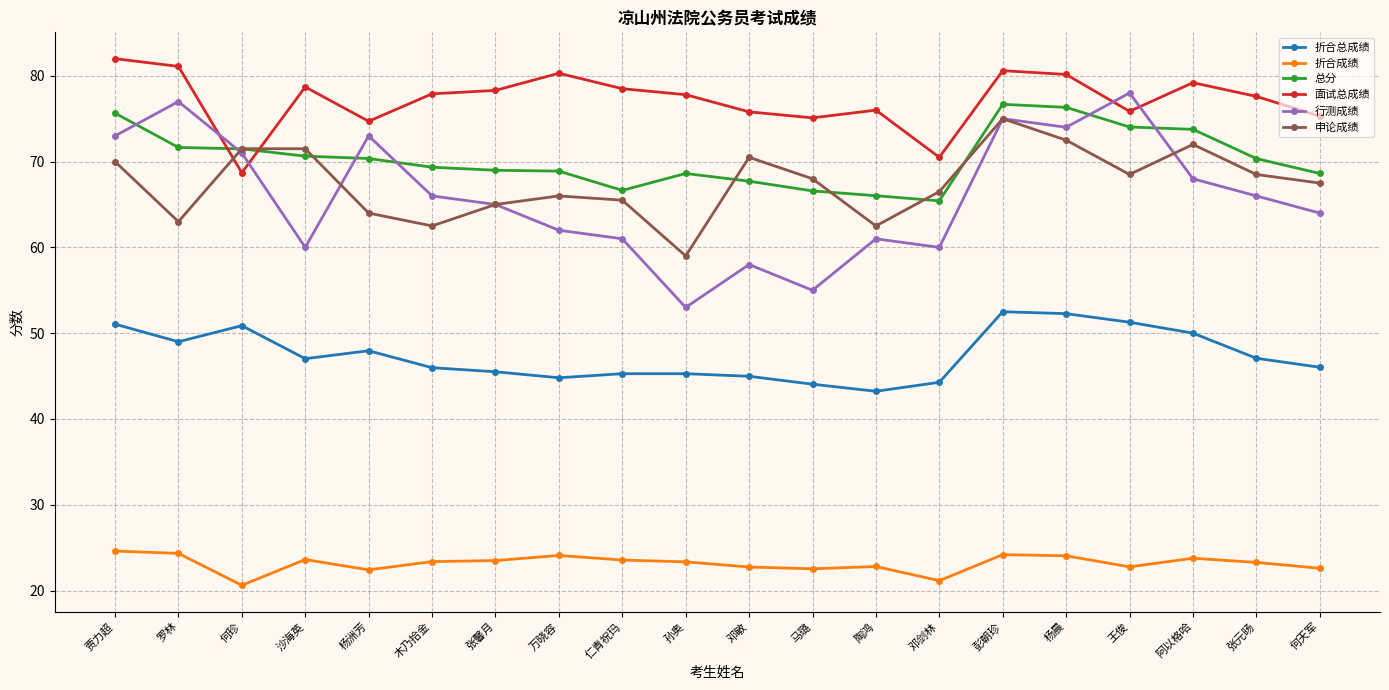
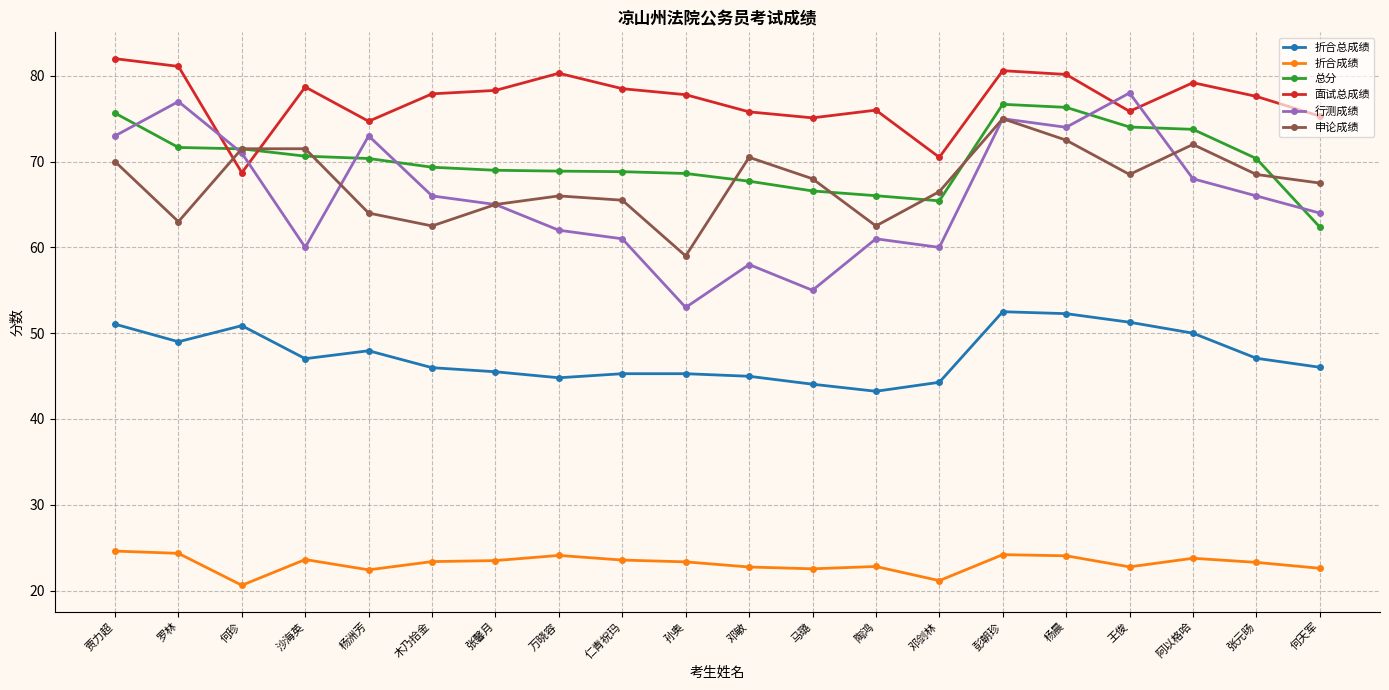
  {
    "折合总成绩": {
      "贾力超": 51,
      "罗林": 49,
      "何珍": 51,
      "沙海英": 47,
      "杨洲芳": 48,
      "木乃拾金": 46,
      "张馨月": 46,
      "万晓容": 45,
      "仁青祝玛": 45,
      "孙奥": 45,
      "邓敏": 45,
      "马璐": 44,
      "陶鸿": 43,
      "邓剑林": 44,
      "彭朝珍": 53,
      "杨晨": 52,
      "王俊": 51,
      "阿以格哈": 50,
      "张元旸": 47,
      "何天军": 46
    },
    "折合成绩": {
      "贾力超": 25,
      "罗林": 24,
      "何珍": 21,
      "沙海英": 24,
      "杨洲芳": 22,
      "木乃拾金": 23,
      "张馨月": 23,
      "万晓容": 24,
      "仁青祝玛": 24,
      "孙奥": 23,
      "邓敏": 23,
      "马璐": 23,
      "陶鸿": 23,
      "邓剑林": 21,
      "彭朝珍": 24,
      "杨晨": 24,
      "王俊": 23,
      "阿以格哈": 24,
      "张元旸": 23,
      "何天军": 23
    },
    "总分": {
      "贾力超": 76,
      "罗林": 72,
      "沙海英": 71,
      "杨洲芳": 70,
      "木乃拾金": 69,
      "张馨月": 69,
      "万晓容": 69,
-     "仁青祝玛": 67,
+     "仁青祝玛": 69,
      "孙奥": 69,
      "邓敏": 68,
      "马璐": 67,
      "陶鸿": 66,
      "邓剑林": 65,
      "彭朝珍": 77,
      "杨晨": 76,
      "王俊": 74,
      "阿以格哈": 74,
      "张元旸": 70,
-     "何天军": 69
+     "何天军": 62
    },
    "面试总成绩": {
      "贾力超": 82,
      "罗林": 81,
      "何珍": 69,
      "沙海英": 79,
      "杨洲芳": 75,
      "木乃拾金": 78,
      "张馨月": 78,
      "万晓容": 80,
      "仁青祝玛": 79,
      "孙奥": 78,
      "邓敏": 76,
      "马璐": 75,
      "陶鸿": 76,
      "邓剑林": 71,
      "彭朝珍": 81,
      "杨晨": 80,
      "王俊": 76,
      "阿以格哈": 79,
      "张元旸": 78
    },
    "行测成绩": {
      "贾力超": 73,
      "罗林": 77,
      "何珍": 71,
      "沙海英": 60,
      "杨洲芳": 73,
      "木乃拾金": 66,
      "万晓容": 62,
      "仁青祝玛": 61,
      "孙奥": 53,
      "邓敏": 58,
      "马璐": 55,
      "陶鸿": 61,
      "邓剑林": 60,
      "杨晨": 74,
      "王俊": 78,
      "阿以格哈": 68,
      "张元旸": 66,
      "何天军": 64
    },
    "申论成绩": {
      "贾力超": 70,
      "罗林": 63,
      "沙海英": 72,
      "杨洲芳": 64,
      "木乃拾金": 63,
      "万晓容": 66,
      "仁青祝玛": 66,
      "孙奥": 59,
      "邓敏": 71,
      "马璐": 68,
      "陶鸿": 63,
      "邓剑林": 67,
      "杨晨": 73,
      "王俊": 69,
      "阿以格哈": 72,
      "张元旸": 69,
      "何天军": 68
    }
  }
